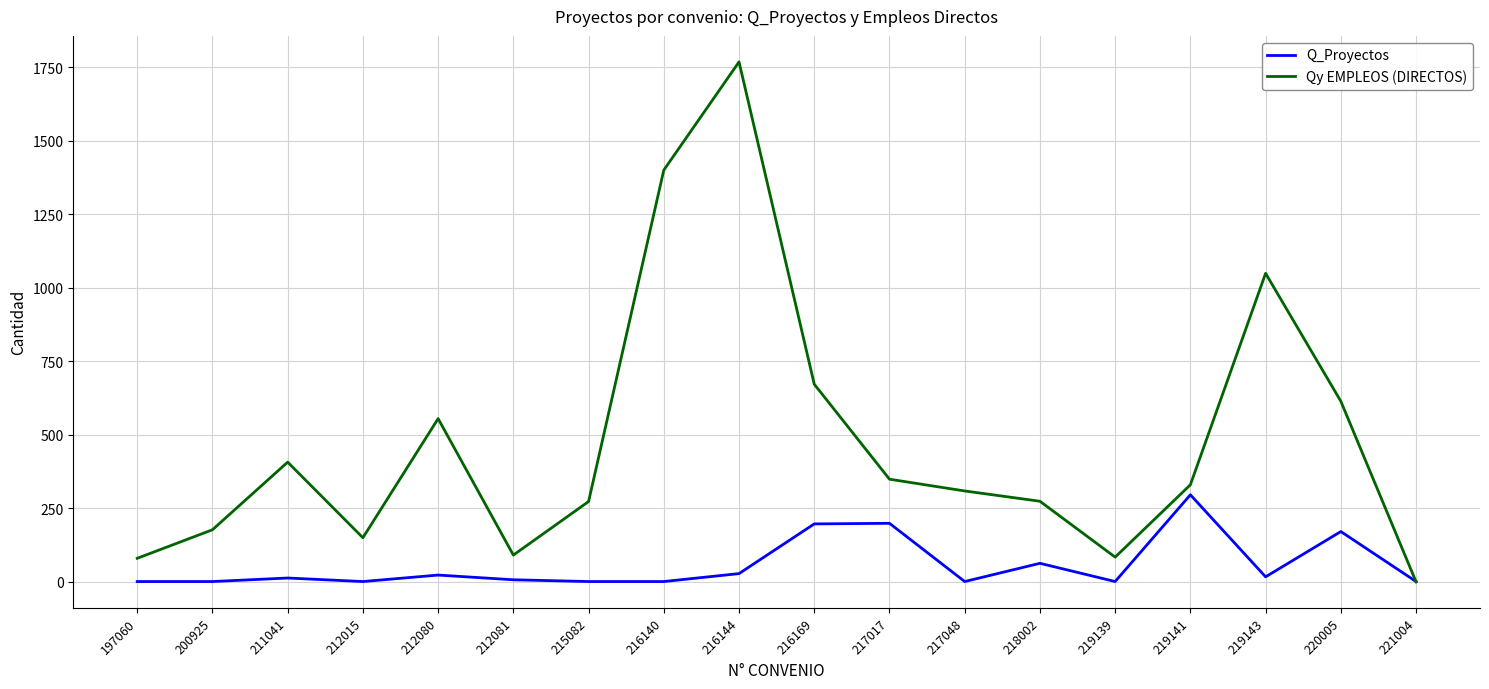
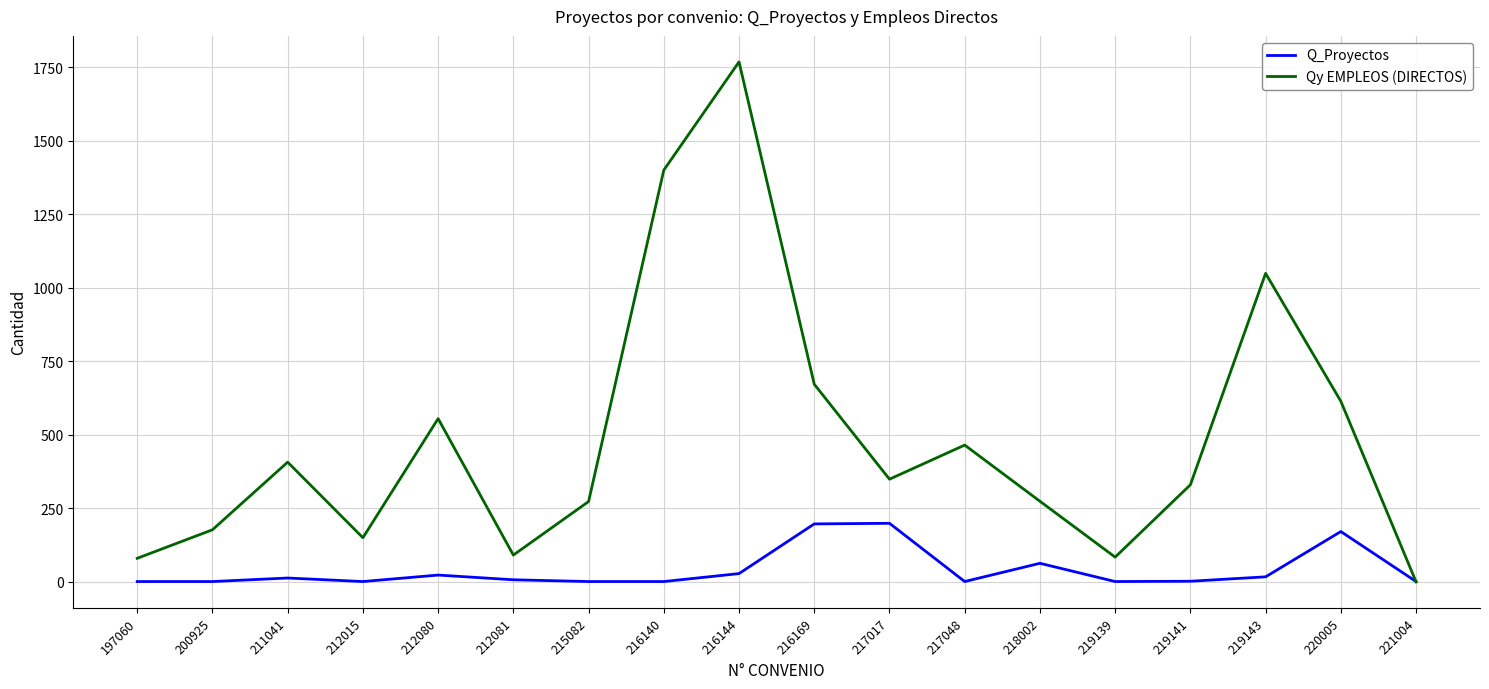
  {
    "Q_Proyectos": {
      "197060": 0,
      "200925": 0,
      "211041": 10,
      "212015": 0,
      "212080": 20,
      "212081": 10,
      "215082": 0,
      "216140": 0,
      "216144": 30,
      "216169": 200,
      "217017": 200,
      "217048": 0,
      "218002": 60,
      "219139": 0,
-     "219141": 300,
+     "219141": 0,
      "219143": 20,
      "220005": 170
    },
    "Qy EMPLEOS (DIRECTOS)": {
      "197060": 80,
      "200925": 180,
      "211041": 410,
      "212015": 150,
      "212080": 560,
      "212081": 90,
      "215082": 270,
      "216140": 1400,
      "216144": 1770,
      "216169": 670,
      "217017": 350,
-     "217048": 310,
+     "217048": 470,
      "218002": 270,
      "219139": 80,
      "219141": 330,
      "219143": 1050,
      "220005": 610
    }
  }
